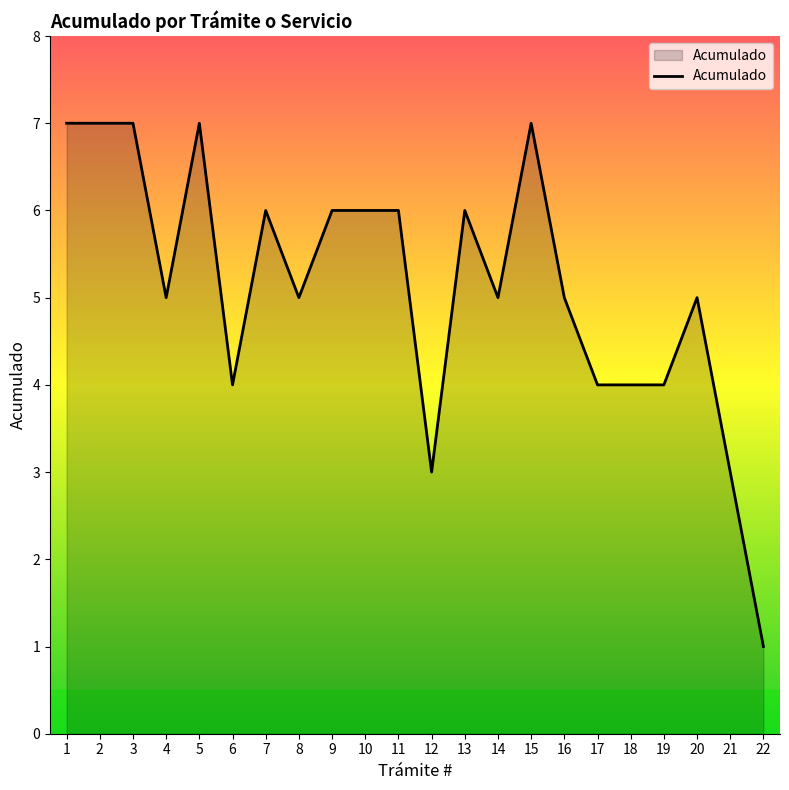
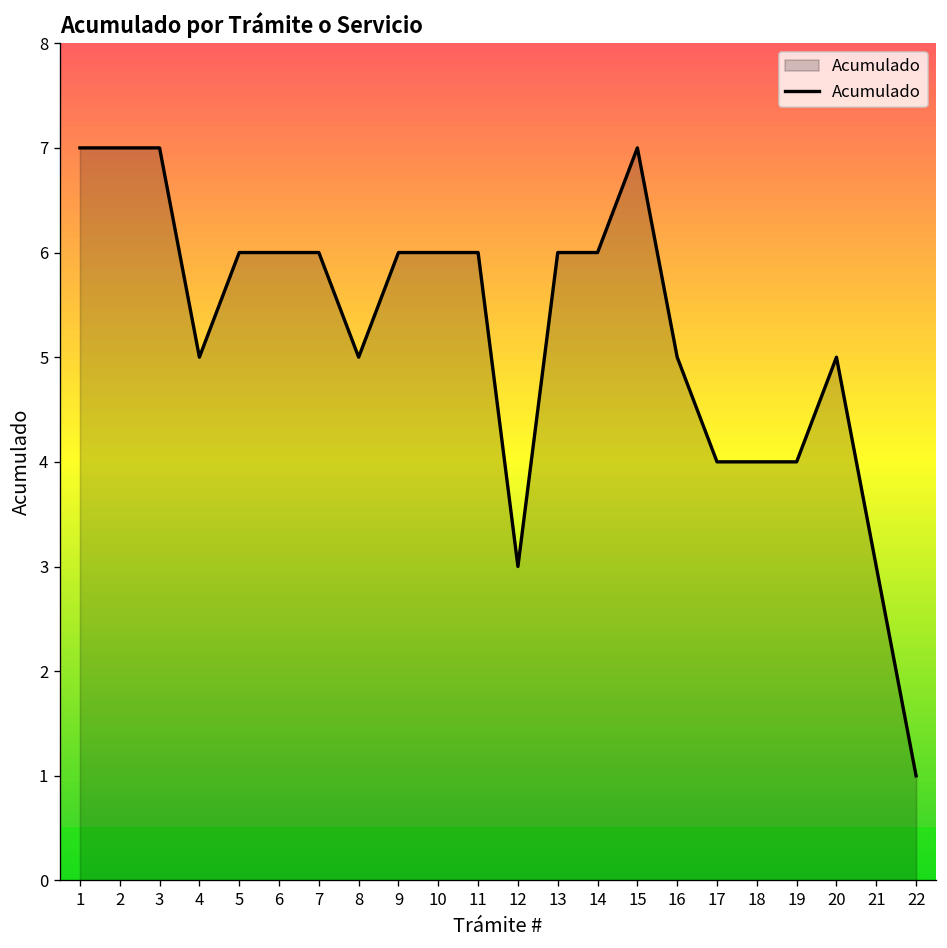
  {
    "1": 7,
    "2": 7,
    "3": 7,
    "4": 5,
-   "5": 7,
-   "6": 4,
+   "5": 6,
+   "6": 6,
    "7": 6,
    "8": 5,
    "9": 6,
    "10": 6,
    "11": 6,
    "12": 3,
    "13": 6,
-   "14": 5,
+   "14": 6,
    "15": 7,
    "16": 5,
    "17": 4,
    "18": 4,
    "19": 4,
    "20": 5,
    "21": 3,
    "22": 1
  }
